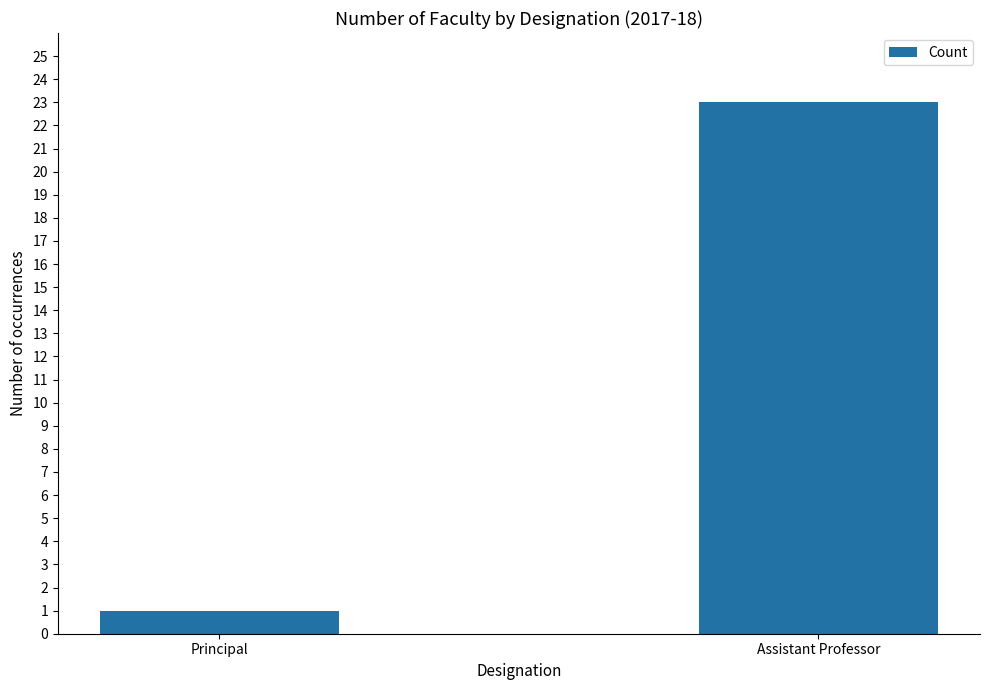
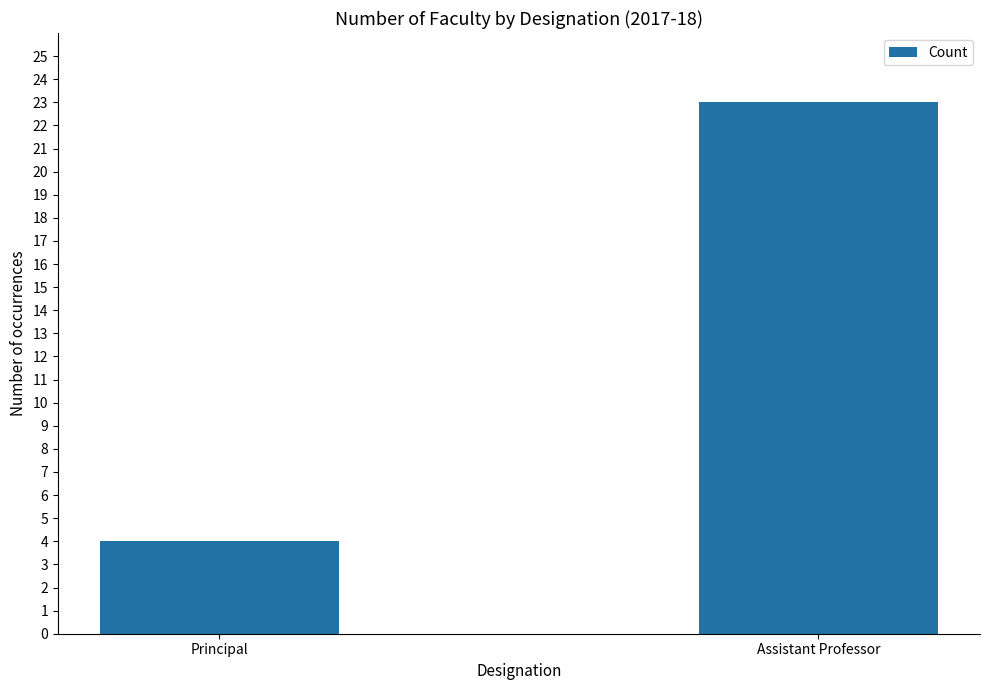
  {
-   "Principal": 1,
+   "Principal": 4,
    "Assistant Professor": 23
  }
